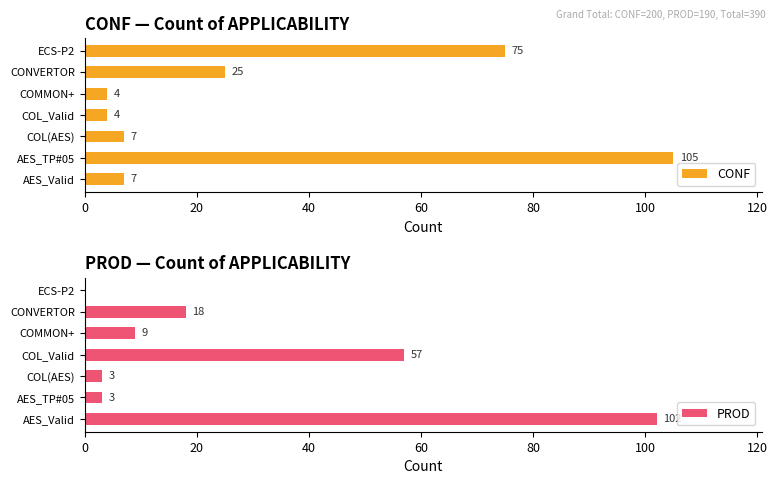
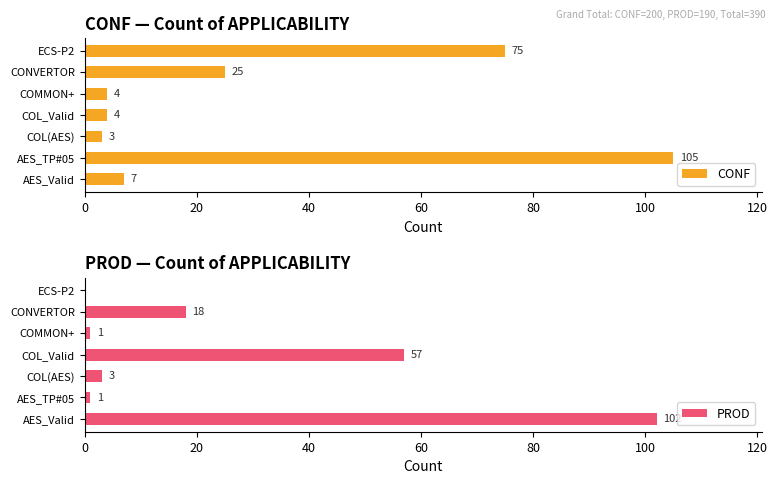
  {
    "CONF — Count of APPLICABILITY": {
      "ECS-P2": 75,
      "CONVERTOR": 25,
      "COMMON+": 4,
      "COL_Valid": 4,
-     "COL(AES)": 7,
+     "COL(AES)": 3,
      "AES_TP#05": 105,
      "AES_Valid": 7
    },
    "PROD — Count of APPLICABILITY": {
      "CONVERTOR": 18,
-     "COMMON+": 9,
+     "COMMON+": 1,
      "COL_Valid": 57,
      "COL(AES)": 3,
-     "AES_TP#05": 3
+     "AES_TP#05": 1
    }
  }
